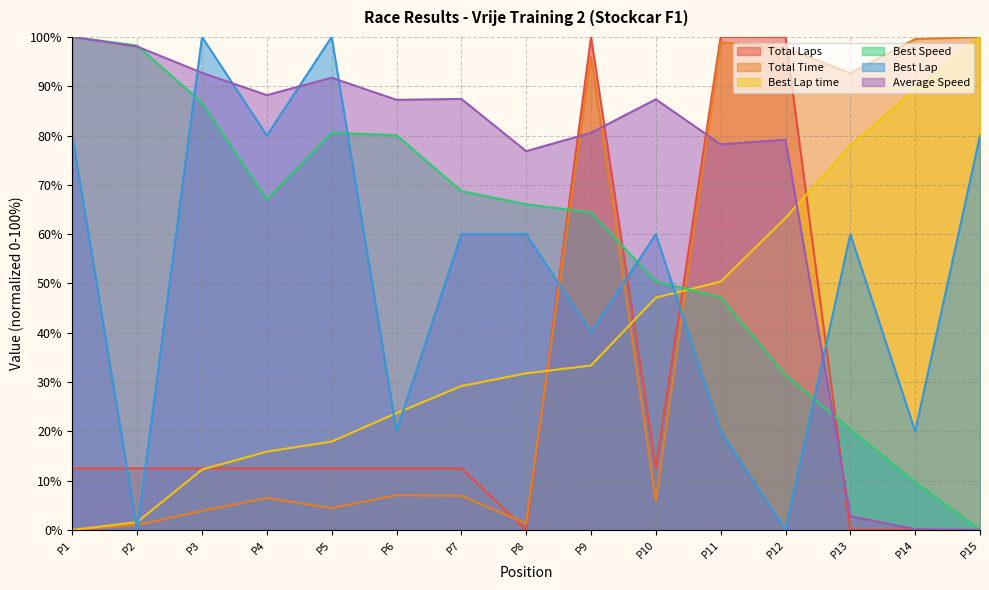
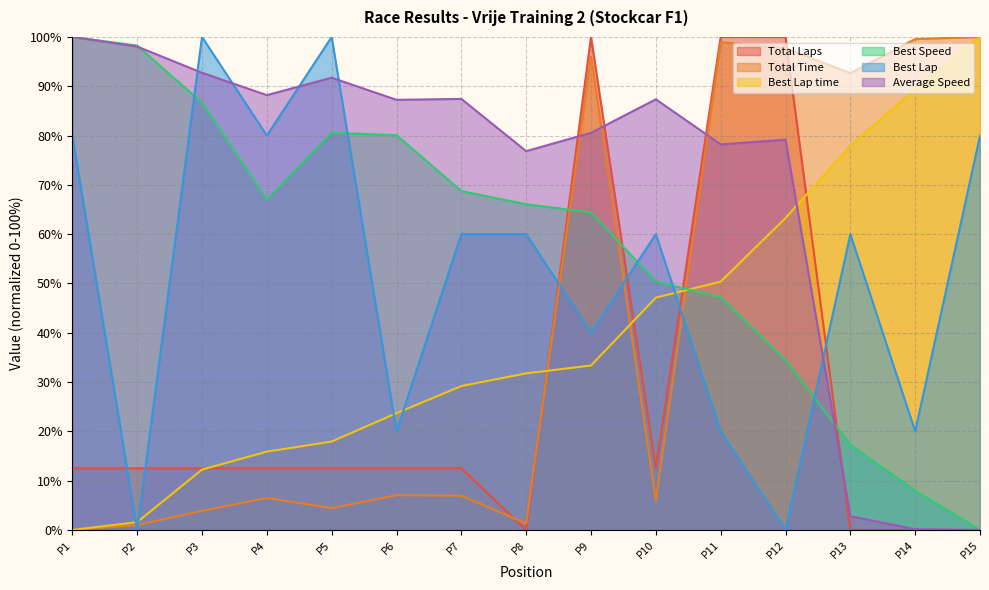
  {
    "Best Speed": {
      "P3": "87%",
      "P4": "67%",
      "P5": "81%",
      "P6": "80%",
      "P7": "69%",
      "P8": "66%",
      "P9": "64%",
      "P10": "50%",
      "P11": "47%",
-     "P12": "31%",
-     "P13": "20%",
-     "P14": "10%"
+     "P12": "34%",
+     "P13": "17%",
+     "P14": "8%"
    },
    "Best Lap": {
      "P1": "80%",
      "P2": "0%",
      "P3": "100%",
      "P4": "80%",
      "P5": "100%",
      "P6": "20%",
      "P7": "60%",
      "P8": "60%",
      "P9": "40%",
      "P10": "60%",
      "P11": "20%",
      "P12": "0%",
      "P13": "60%",
      "P14": "20%",
      "P15": "80%"
    },
    "Average Speed": {
      "P3": "93%",
      "P4": "88%",
      "P5": "92%",
      "P6": "87%",
      "P7": "87%",
      "P8": "77%",
      "P9": "81%",
      "P10": "87%",
      "P11": "78%",
      "P12": "79%",
      "P13": "3%"
    }
  }
